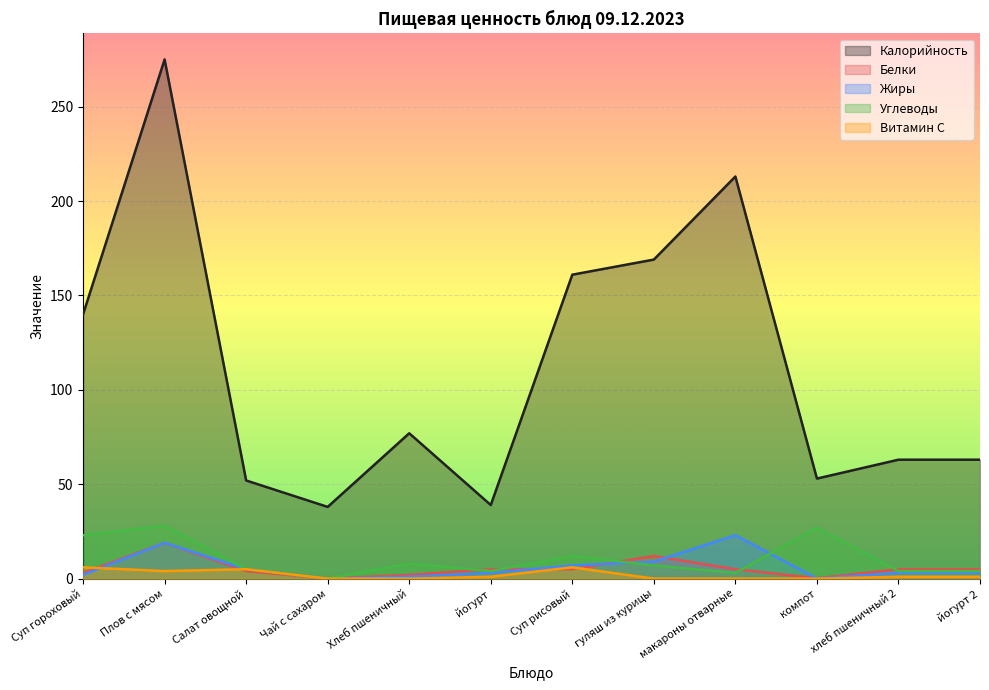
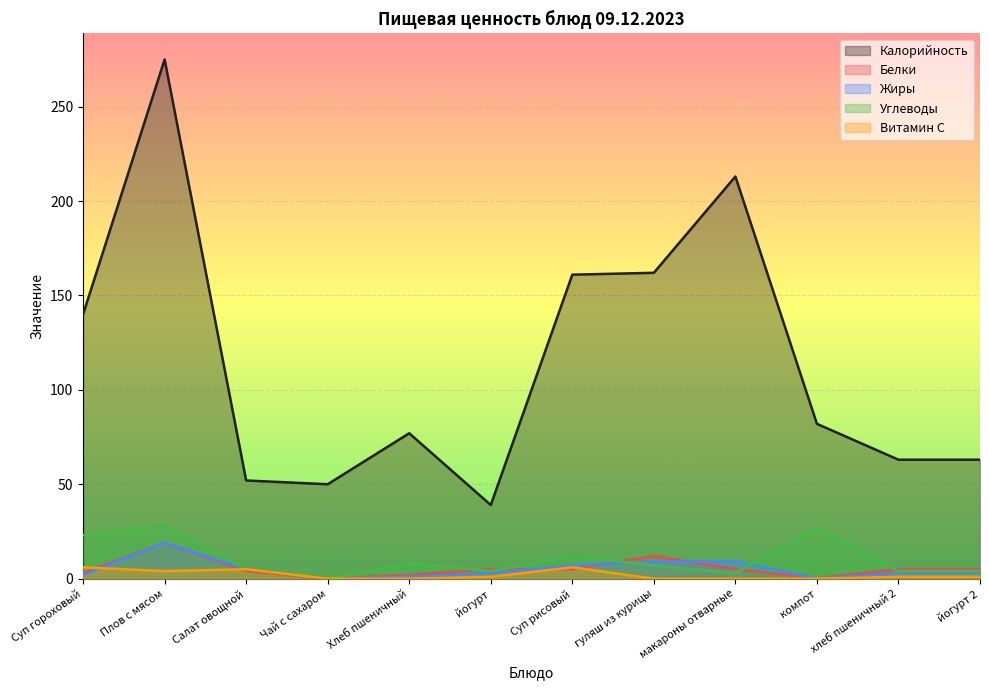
  {
    "Калорийность": {
      "Суп гороховый": 140,
      "Плов с мясом": 275,
      "Салат овощной": 52,
-     "Чай с сахаром": 38,
+     "Чай с сахаром": 50,
      "Хлеб пшеничный": 77,
      "йогурт": 39,
      "Суп рисовый": 161,
-     "гуляш из курицы": 169,
+     "гуляш из курицы": 162,
      "макароны отварные": 213,
-     "компот": 53,
+     "компот": 82,
      "хлеб пшеничный 2": 63,
      "йогурт 2": 63
    },
    "Жиры": {
      "гуляш из курицы": 9,
-     "макароны отварные": 23
+     "макароны отварные": 9
    },
    "Углеводы": {
      "Суп гороховый": 23,
      "Плов с мясом": 28,
      "Хлеб пшеничный": 8,
      "Суп рисовый": 12,
      "гуляш из курицы": 7,
      "макароны отварные": 3,
      "компот": 27
    }
  }
